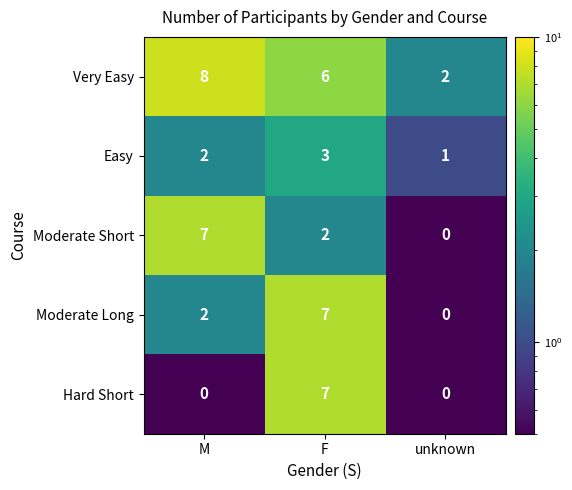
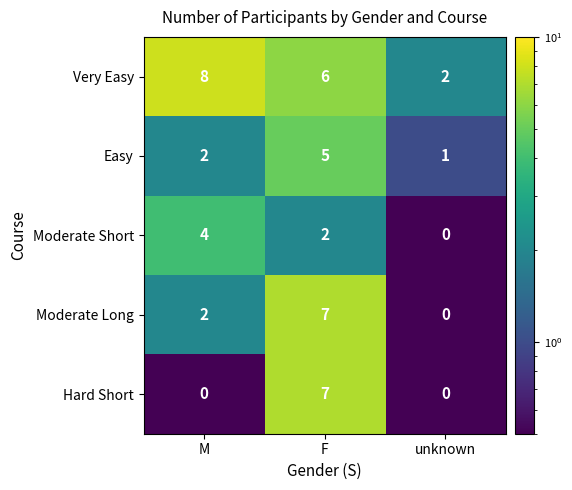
  {
    "Very Easy": {
      "M": 8,
      "F": 6,
      "unknown": 2
    },
    "Easy": {
      "M": 2,
-     "F": 3,
+     "F": 5,
      "unknown": 1
    },
    "Moderate Short": {
-     "M": 7,
+     "M": 4,
      "F": 2,
      "unknown": 0
    },
    "Moderate Long": {
      "M": 2,
      "F": 7,
      "unknown": 0
    },
    "Hard Short": {
      "M": 0,
      "F": 7,
      "unknown": 0
    }
  }
